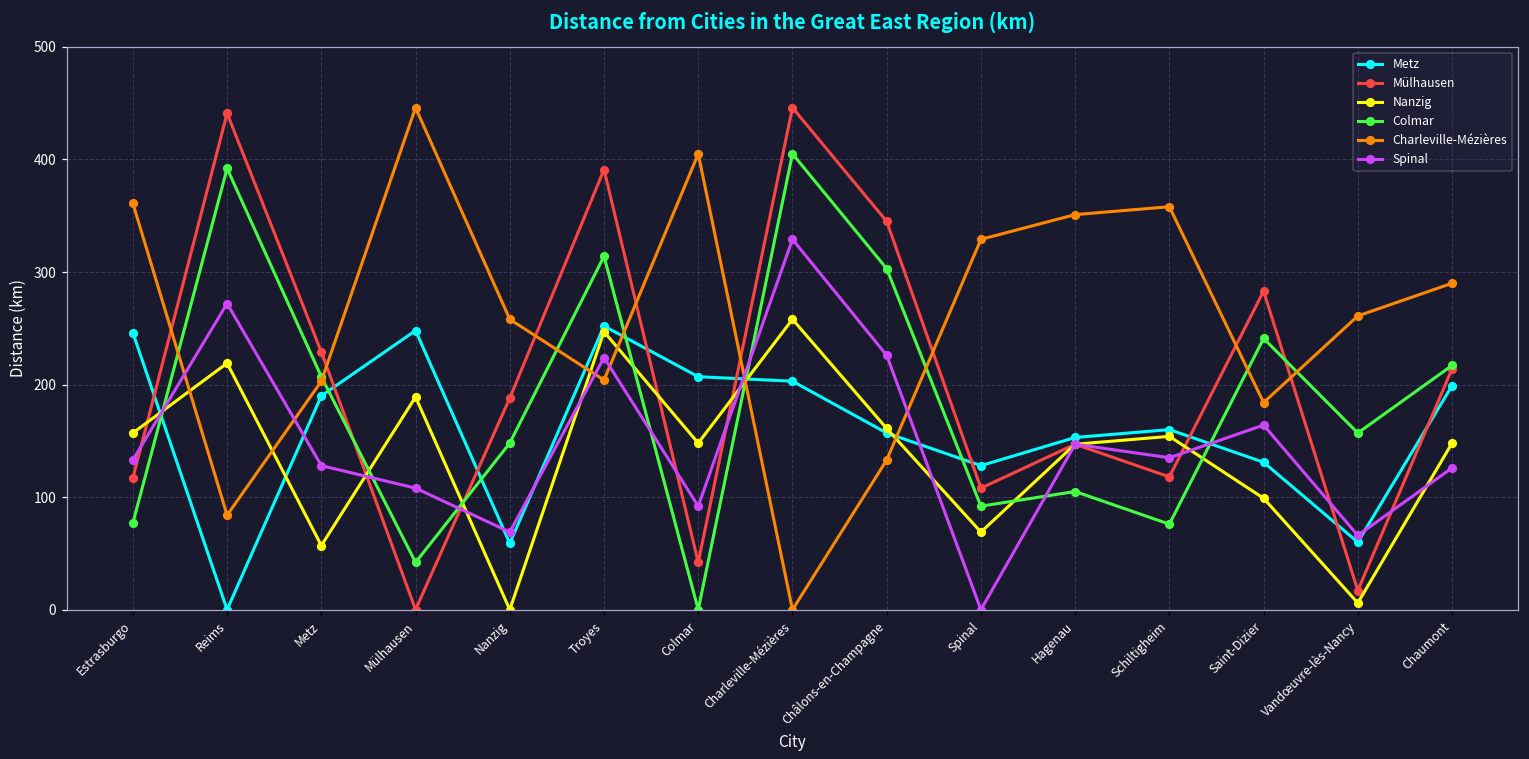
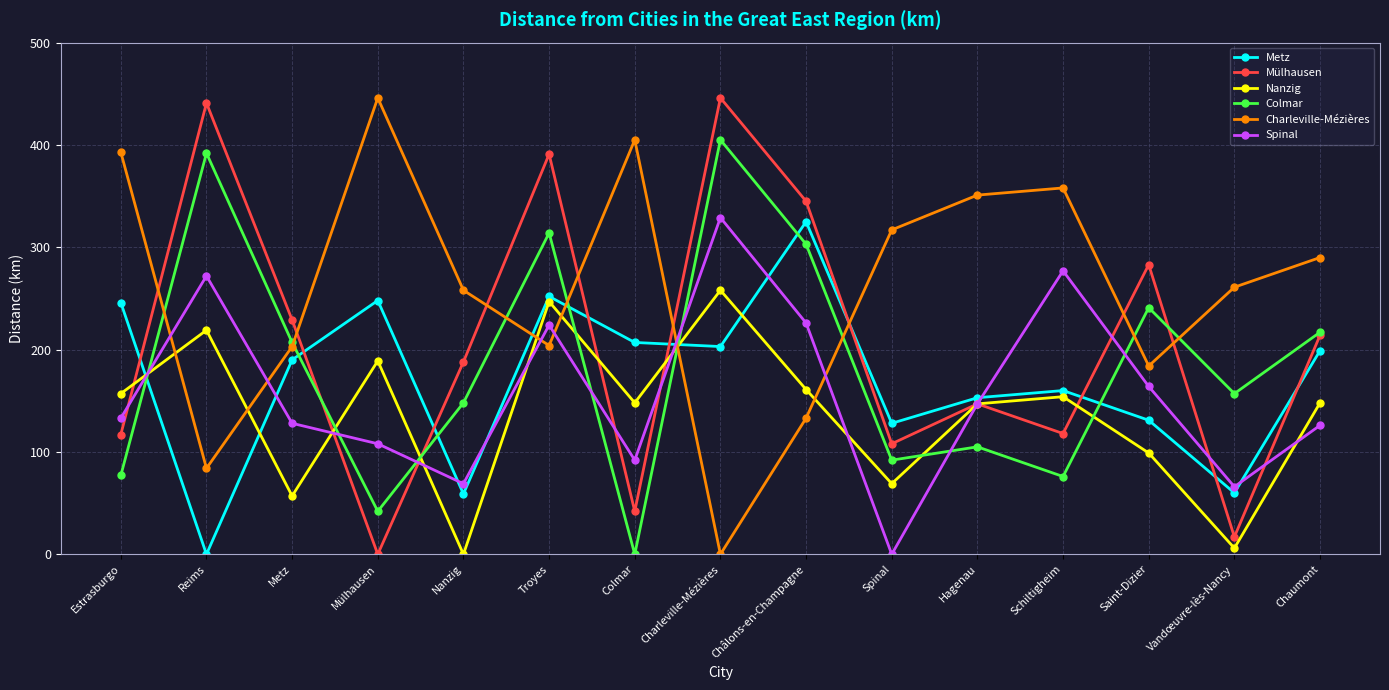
  {
    "Metz": {
      "Estrasburgo": 246,
      "Reims": 0,
      "Metz": 190,
      "Mülhausen": 248,
      "Nanzig": 59,
      "Troyes": 252,
      "Colmar": 207,
      "Charleville-Mézières": 203,
-     "Châlons-en-Champagne": 157,
+     "Châlons-en-Champagne": 325,
      "Spinal": 128,
      "Hagenau": 153,
      "Schiltigheim": 160,
      "Saint-Dizier": 131,
      "Vandœuvre-lès-Nancy": 60,
      "Chaumont": 199
    },
    "Mülhausen": {
      "Estrasburgo": 117,
      "Reims": 441,
      "Metz": 229,
      "Mülhausen": 0,
      "Nanzig": 188,
      "Troyes": 391,
      "Colmar": 42,
      "Charleville-Mézières": 446,
      "Châlons-en-Champagne": 345,
      "Spinal": 108,
      "Schiltigheim": 118,
      "Saint-Dizier": 283,
      "Vandœuvre-lès-Nancy": 17,
      "Chaumont": 214
    },
    "Nanzig": {
      "Estrasburgo": 157,
      "Reims": 219,
      "Metz": 57,
      "Mülhausen": 189,
      "Nanzig": 0,
      "Troyes": 247,
      "Colmar": 148,
      "Charleville-Mézières": 258,
      "Châlons-en-Champagne": 161,
      "Spinal": 69,
      "Schiltigheim": 154,
      "Saint-Dizier": 99,
      "Vandœuvre-lès-Nancy": 6,
      "Chaumont": 148
    },
    "Colmar": {
      "Estrasburgo": 77,
      "Reims": 392,
      "Metz": 207,
      "Mülhausen": 42,
      "Nanzig": 148,
      "Troyes": 314,
      "Colmar": 0,
      "Charleville-Mézières": 405,
      "Châlons-en-Champagne": 303,
      "Spinal": 92,
      "Hagenau": 105,
      "Schiltigheim": 76,
      "Saint-Dizier": 241,
      "Vandœuvre-lès-Nancy": 157,
      "Chaumont": 217
    },
    "Charleville-Mézières": {
-     "Estrasburgo": 361,
+     "Estrasburgo": 393,
      "Reims": 84,
      "Metz": 203,
      "Mülhausen": 446,
      "Nanzig": 258,
      "Troyes": 204,
      "Colmar": 405,
      "Charleville-Mézières": 0,
      "Châlons-en-Champagne": 133,
-     "Spinal": 329,
+     "Spinal": 317,
      "Hagenau": 351,
      "Schiltigheim": 358,
      "Saint-Dizier": 184,
      "Vandœuvre-lès-Nancy": 261,
      "Chaumont": 290
    },
    "Spinal": {
      "Estrasburgo": 133,
      "Reims": 272,
      "Metz": 128,
      "Mülhausen": 108,
      "Nanzig": 69,
      "Troyes": 224,
      "Colmar": 92,
      "Charleville-Mézières": 329,
      "Châlons-en-Champagne": 226,
      "Spinal": 0,
-     "Schiltigheim": 135,
+     "Schiltigheim": 277,
      "Saint-Dizier": 164,
      "Vandœuvre-lès-Nancy": 66,
      "Chaumont": 126
    }
  }
